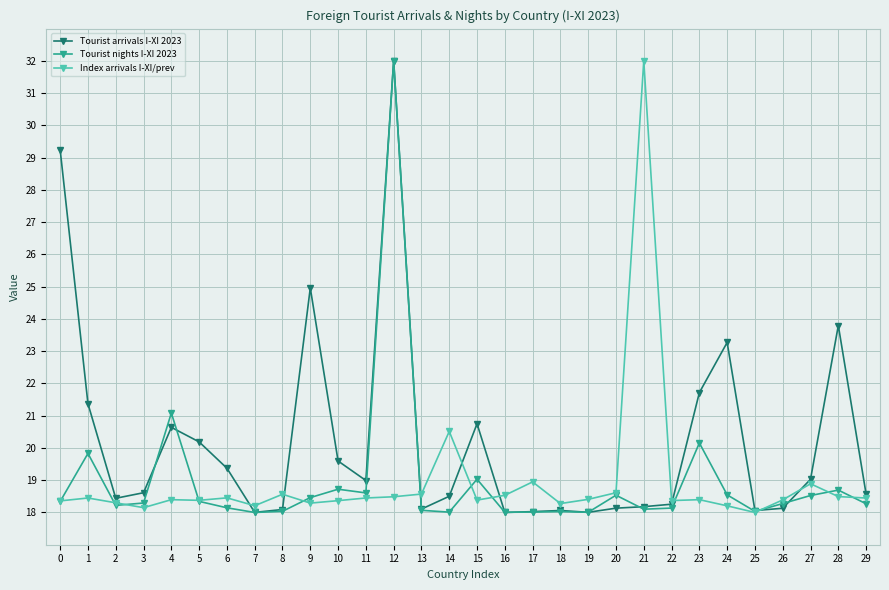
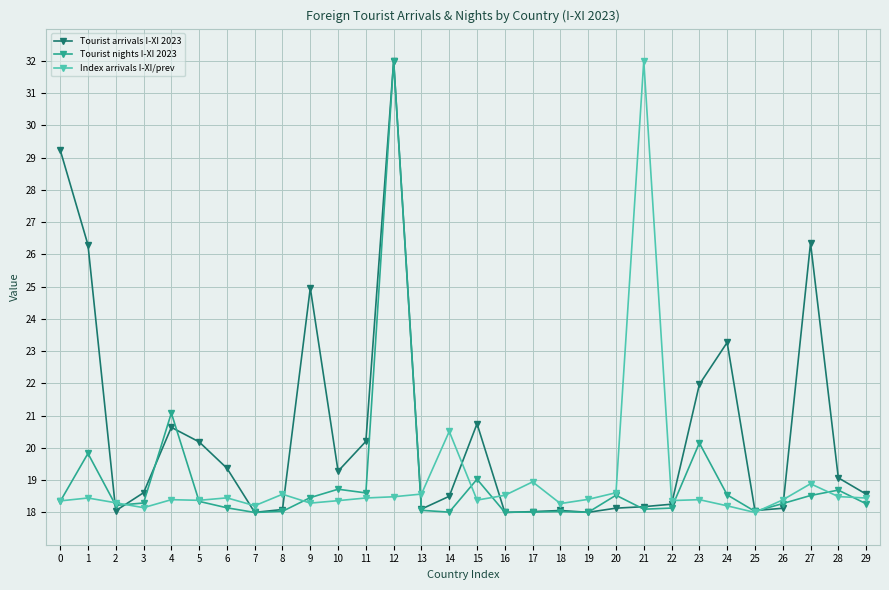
  {
    "Tourist arrivals I-XI 2023": {
      "0": 29.2,
-     "1": 21.4,
-     "2": 18.4,
+     "1": 26.3,
+     "2": 18.1,
      "3": 18.6,
      "4": 20.6,
      "5": 20.2,
      "6": 19.4,
      "9": 25.0,
-     "10": 19.6,
-     "11": 19.0,
+     "10": 19.3,
+     "11": 20.2,
      "14": 18.5,
      "15": 20.8,
      "20": 18.1,
      "22": 18.3,
-     "23": 21.7,
+     "23": 22.0,
      "24": 23.3,
      "26": 18.1,
-     "27": 19.0,
-     "28": 23.8,
+     "27": 26.4,
+     "28": 19.1,
      "29": 18.6
    }
  }
